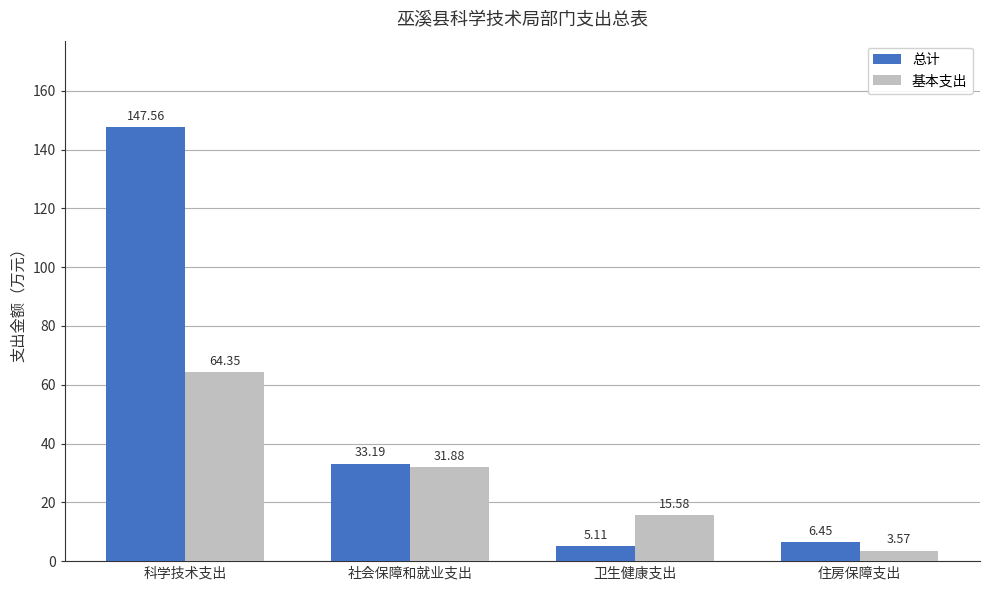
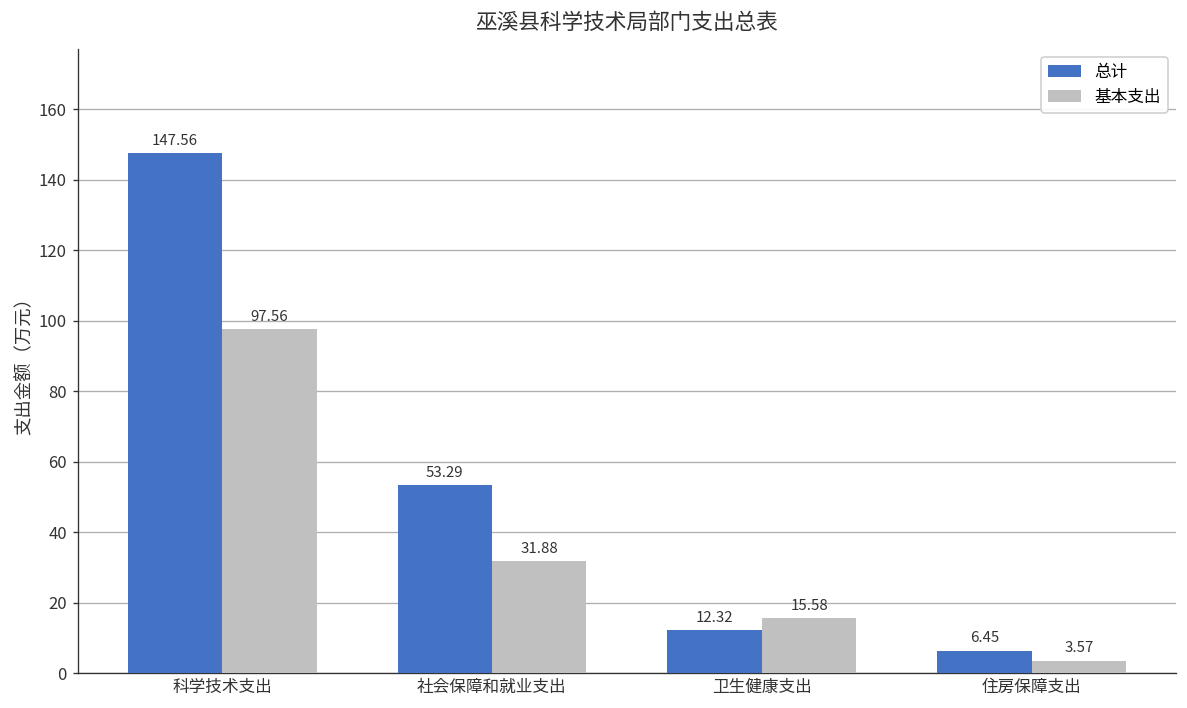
  {
    "总计": {
      "科学技术支出": 147.56,
-     "社会保障和就业支出": 33.19,
-     "卫生健康支出": 5.11,
+     "社会保障和就业支出": 53.29,
+     "卫生健康支出": 12.32,
      "住房保障支出": 6.45
    },
    "基本支出": {
-     "科学技术支出": 64.35,
+     "科学技术支出": 97.56,
      "社会保障和就业支出": 31.88,
      "卫生健康支出": 15.58,
      "住房保障支出": 3.57
    }
  }
